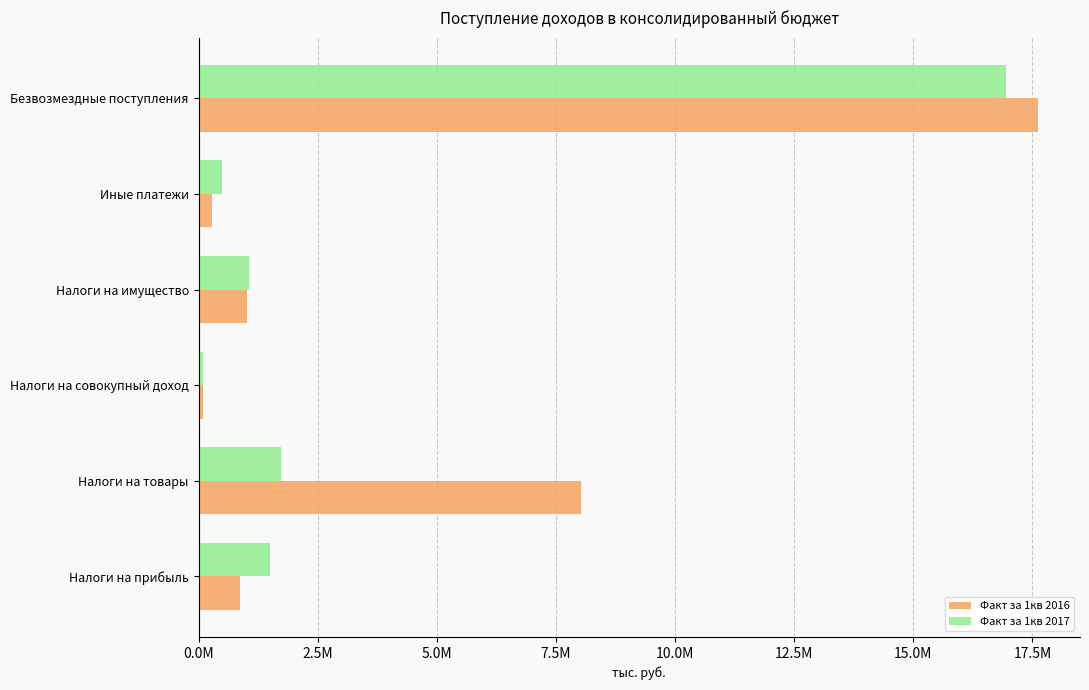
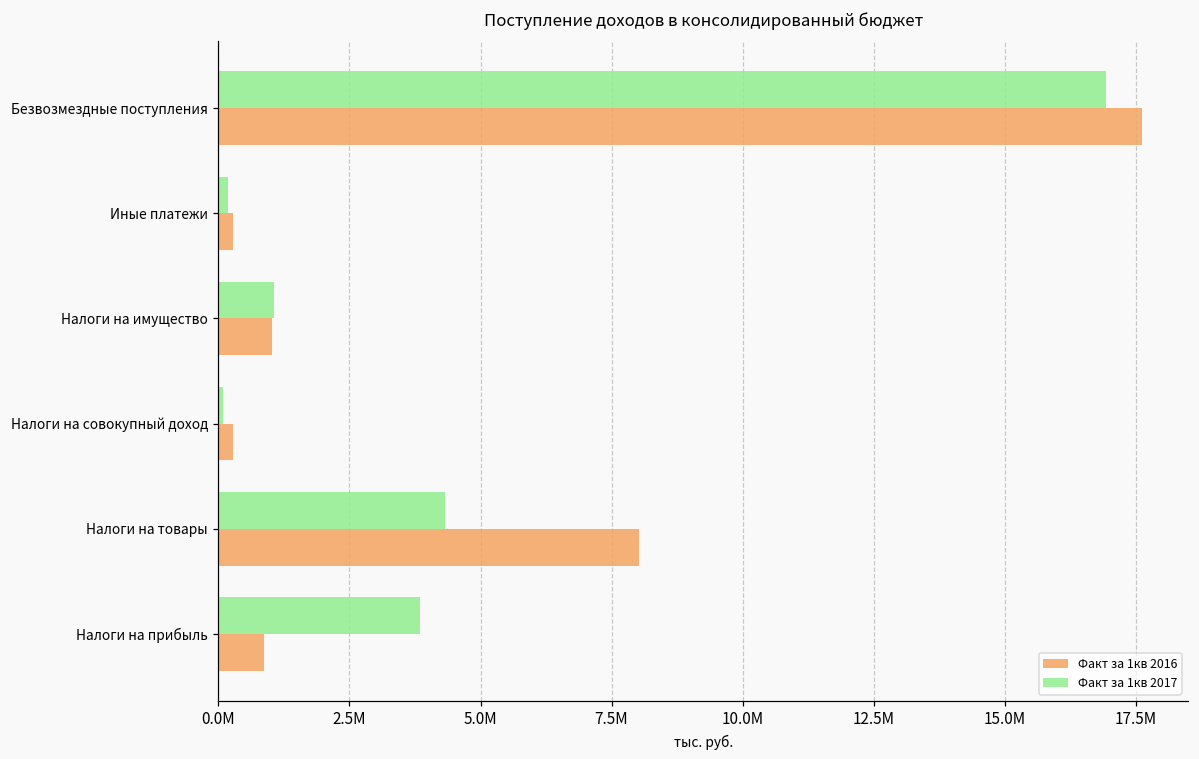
  {
    "Факт за 1кв 2016": {
      "Безвозмездные поступления": 17600000,
      "Иные платежи": 300000,
      "Налоги на имущество": 1000000,
-     "Налоги на совокупный доход": 100000,
+     "Налоги на совокупный доход": 300000,
      "Налоги на товары": 8000000,
      "Налоги на прибыль": 900000
    },
    "Факт за 1кв 2017": {
      "Безвозмездные поступления": 16900000,
-     "Иные платежи": 500000,
+     "Иные платежи": 200000,
      "Налоги на имущество": 1100000,
      "Налоги на совокупный доход": 100000,
-     "Налоги на товары": 1700000,
-     "Налоги на прибыль": 1500000
+     "Налоги на товары": 4300000,
+     "Налоги на прибыль": 3800000
    }
  }
